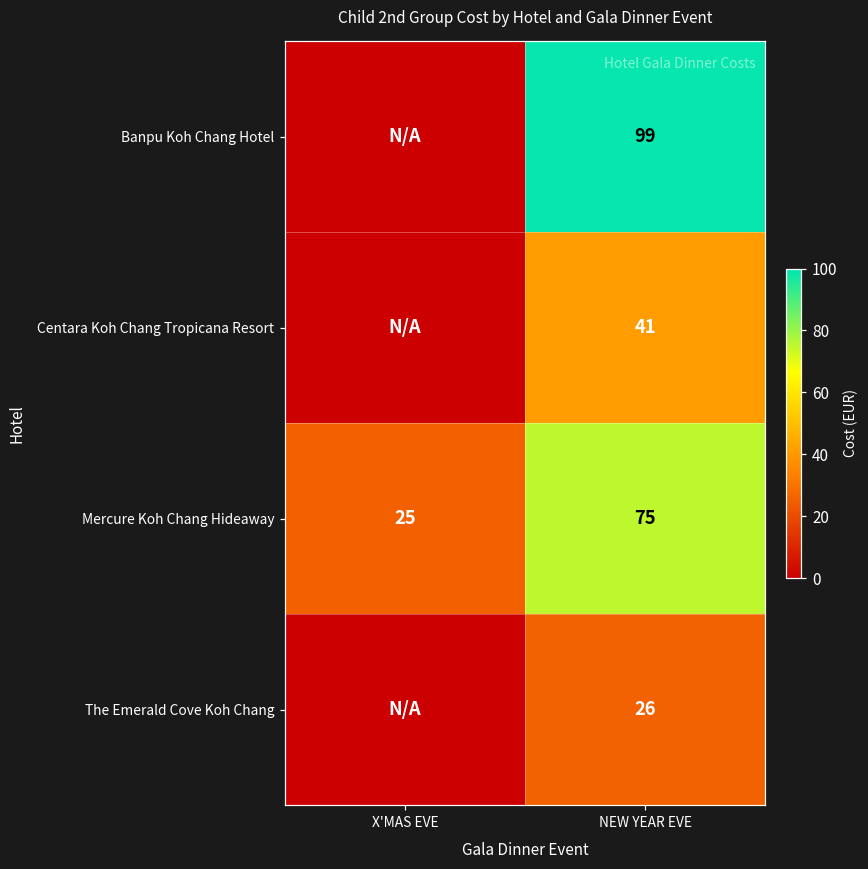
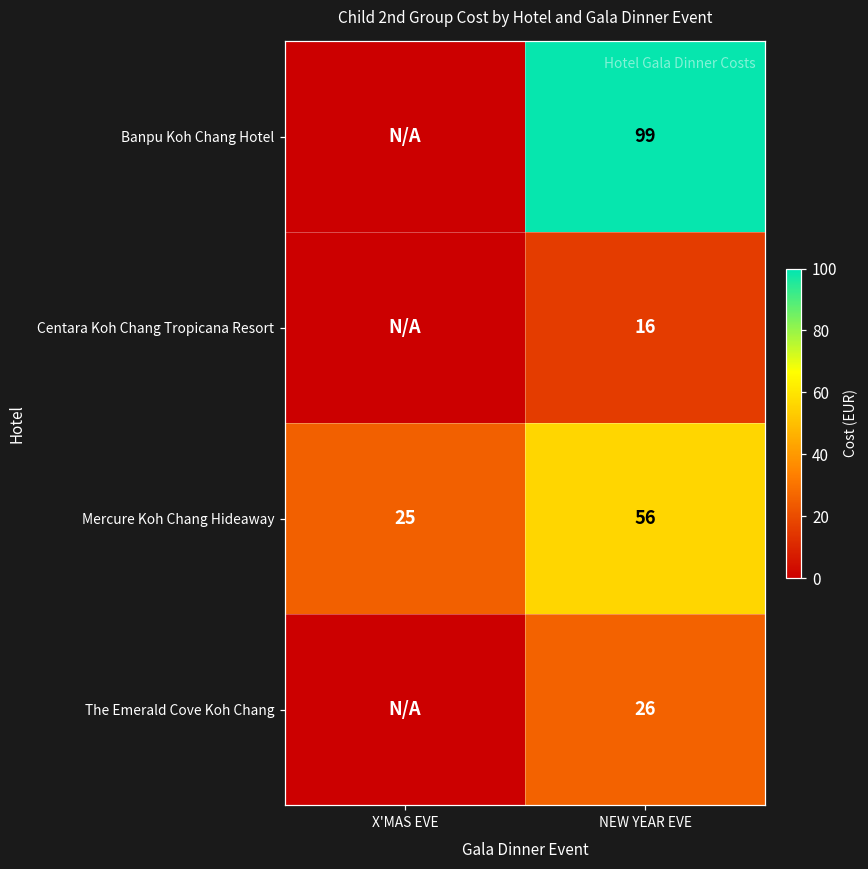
  {
    "Centara Koh Chang Tropicana Resort": {
-     "NEW YEAR EVE": 41
+     "NEW YEAR EVE": 16
    },
    "Mercure Koh Chang Hideaway": {
      "X'MAS EVE": 25,
-     "NEW YEAR EVE": 75
+     "NEW YEAR EVE": 56
    },
    "The Emerald Cove Koh Chang": {
      "NEW YEAR EVE": 26
    }
  }
